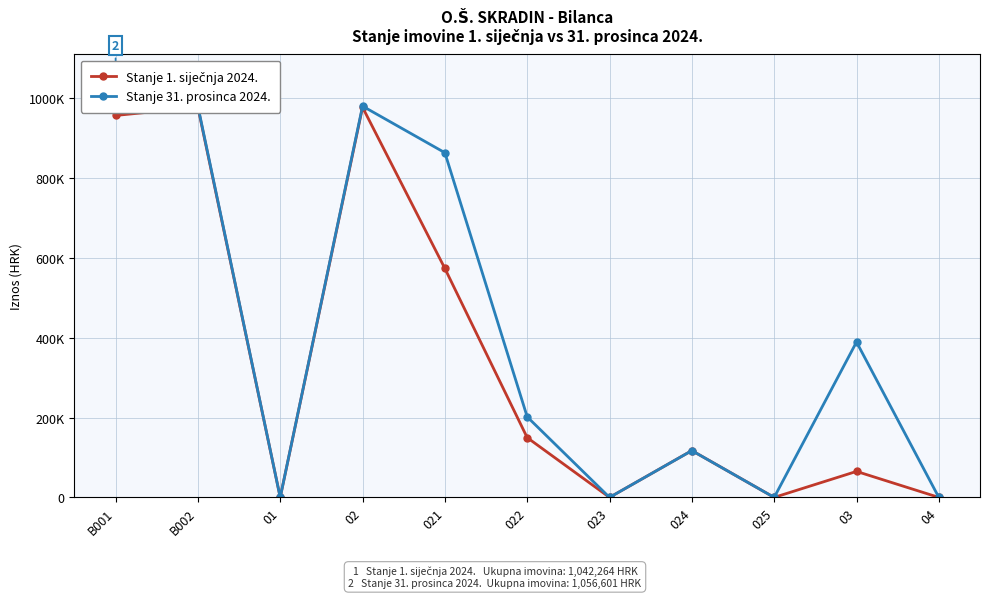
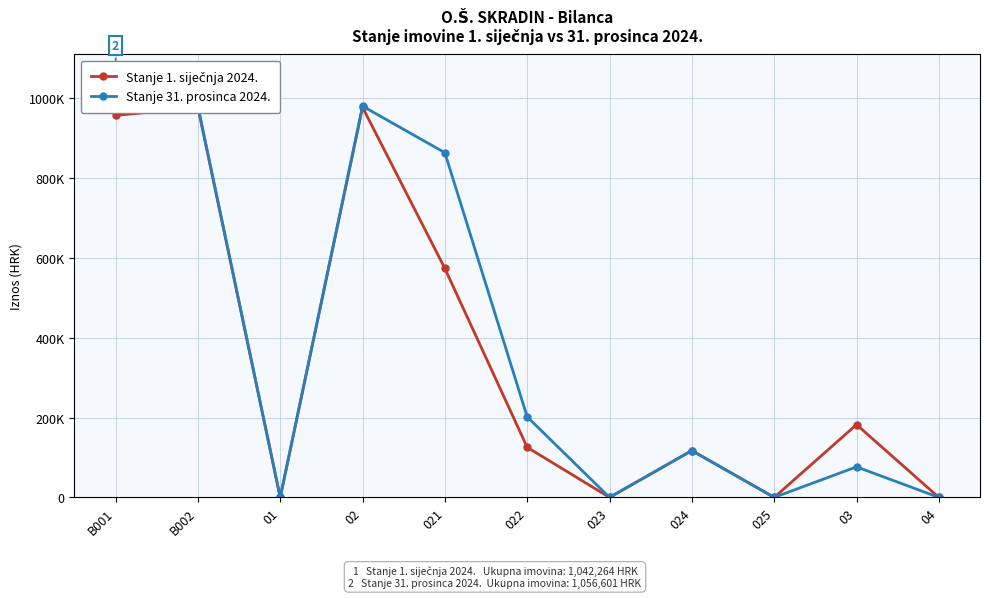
  {
    "Stanje 1. siječnja 2024.": {
      "B001": 960000,
      "021": 570000,
-     "022": 150000,
-     "03": 70000
+     "022": 130000,
+     "03": 180000
    },
    "Stanje 31. prosinca 2024.": {
      "021": 860000,
      "022": 200000,
-     "03": 390000
+     "03": 80000
    }
  }
